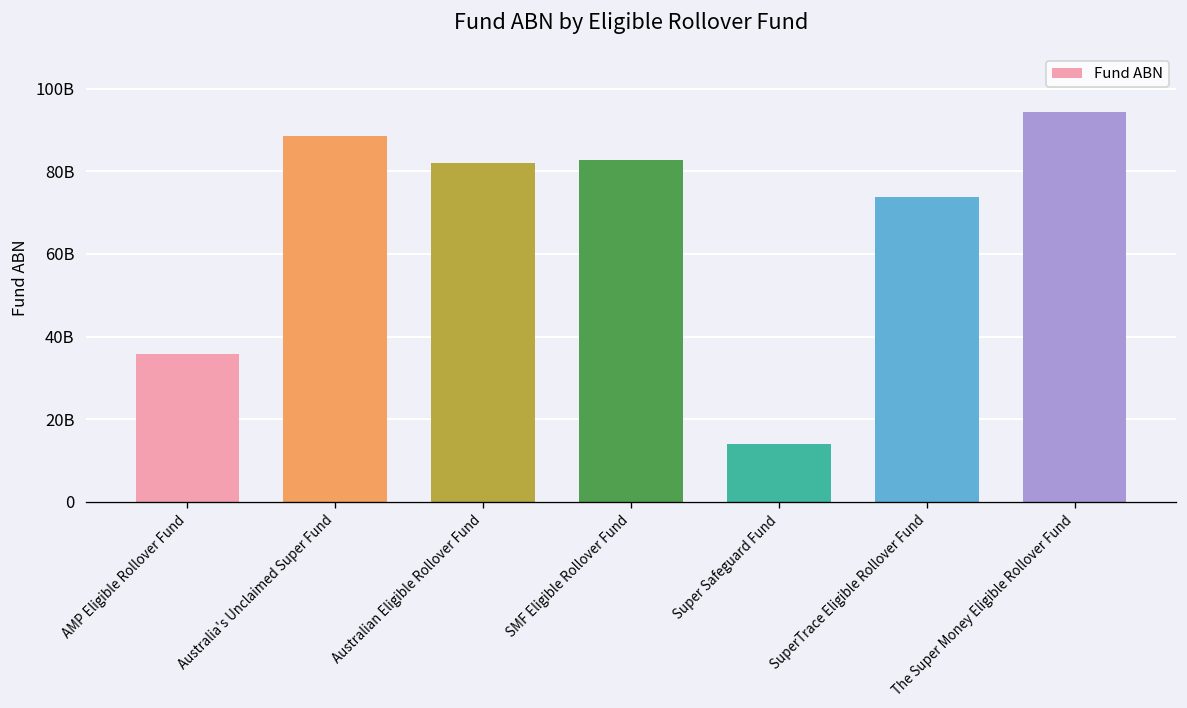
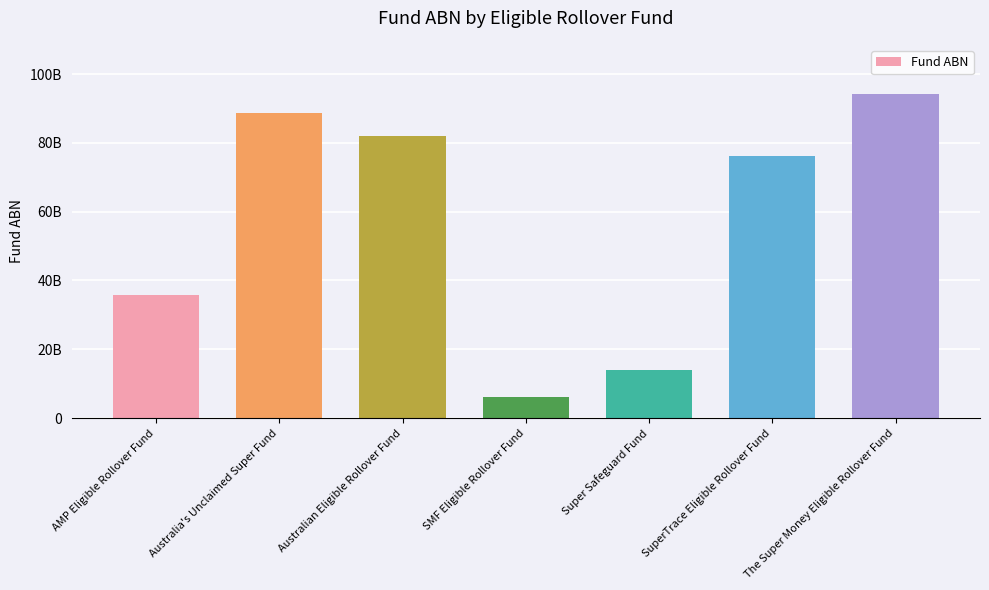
  {
    "AMP Eligible Rollover Fund": 36000000000,
    "Australia's Unclaimed Super Fund": 89000000000,
    "Australian Eligible Rollover Fund": 82000000000,
-   "SMF Eligible Rollover Fund": 83000000000,
+   "SMF Eligible Rollover Fund": 6000000000,
    "Super Safeguard Fund": 14000000000,
-   "SuperTrace Eligible Rollover Fund": 74000000000,
+   "SuperTrace Eligible Rollover Fund": 76000000000,
    "The Super Money Eligible Rollover Fund": 94000000000
  }
